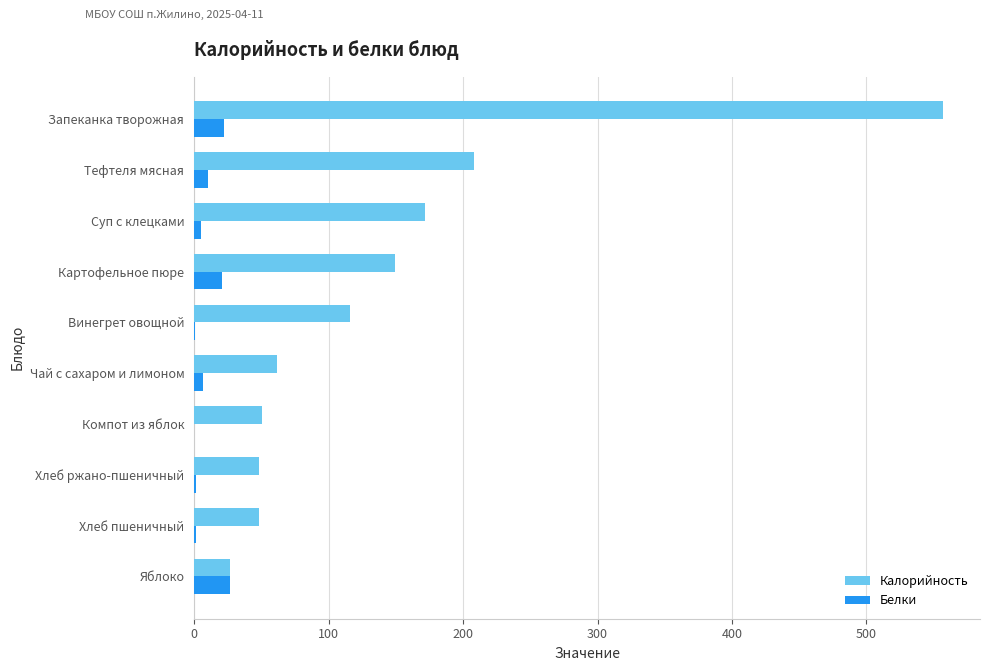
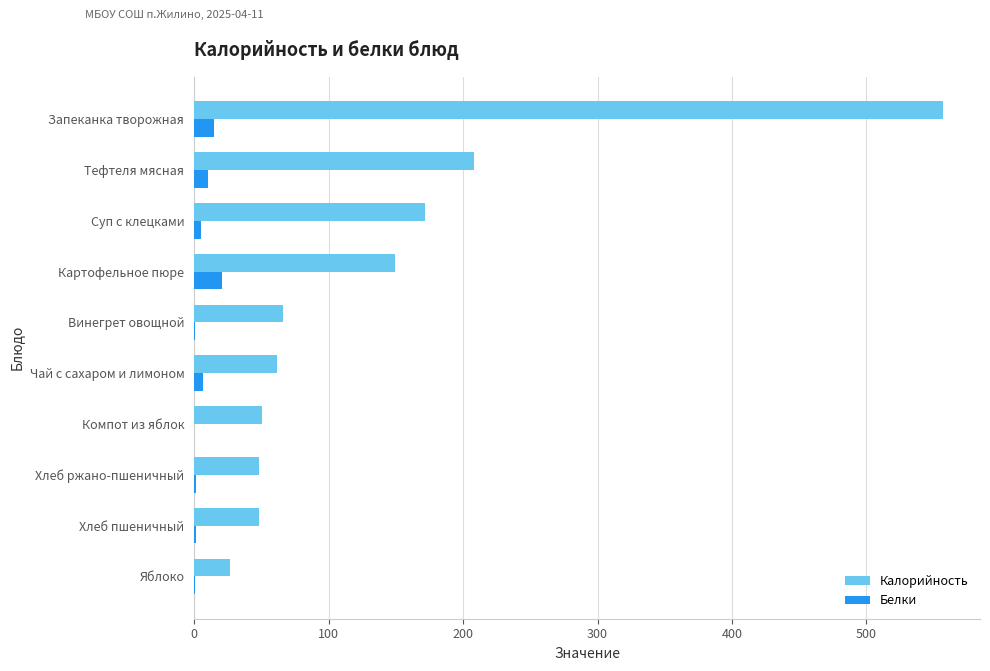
  {
    "Калорийность": {
      "Запеканка творожная": 557,
      "Тефтеля мясная": 208,
      "Суп с клецками": 172,
      "Картофельное пюре": 150,
-     "Винегрет овощной": 116,
+     "Винегрет овощной": 66,
      "Чай с сахаром и лимоном": 62,
      "Компот из яблок": 50,
      "Хлеб ржано-пшеничный": 48,
      "Хлеб пшеничный": 48,
      "Яблоко": 27
    },
    "Белки": {
-     "Запеканка творожная": 22,
+     "Запеканка творожная": 15,
      "Тефтеля мясная": 11,
      "Суп с клецками": 5,
      "Картофельное пюре": 21,
      "Чай с сахаром и лимоном": 7,
-     "Яблоко": 27
+     "Яблоко": 1
    }
  }
